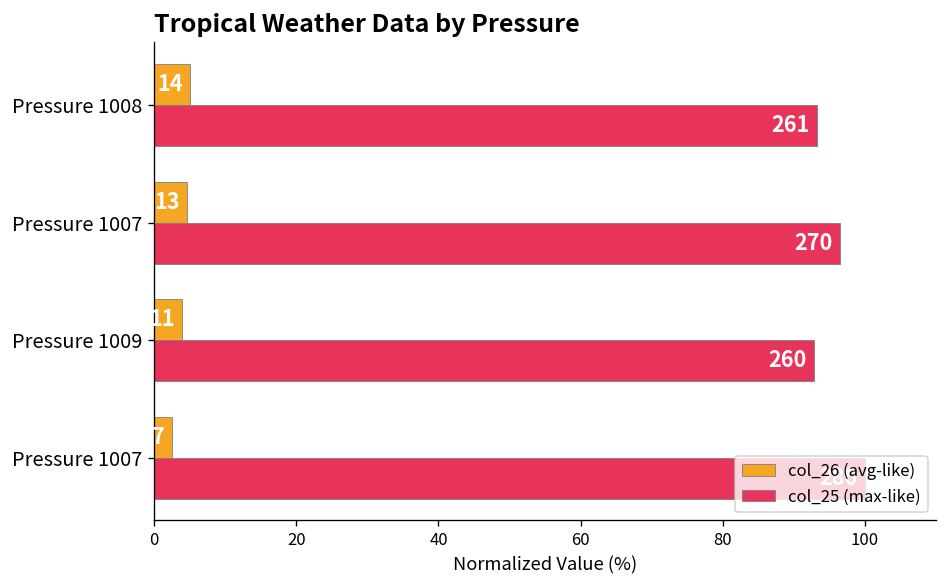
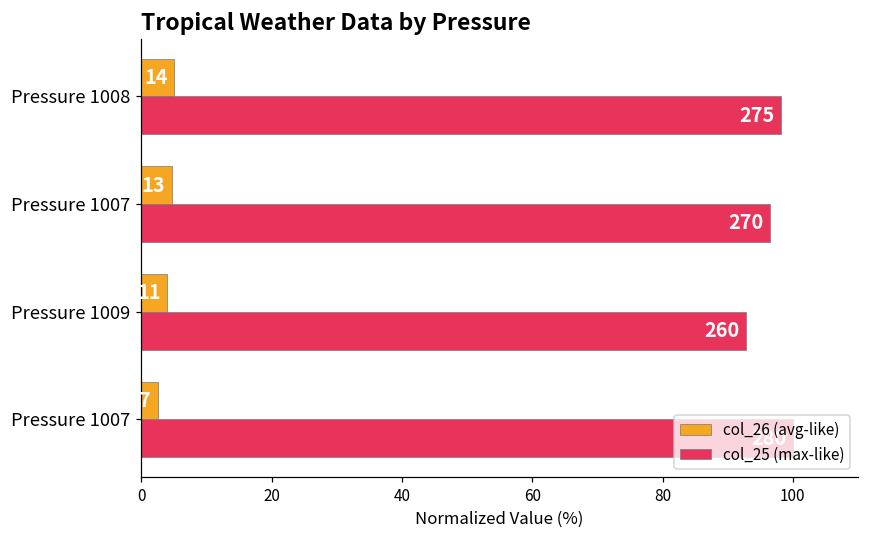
  {
    "col_25 (max-like)": {
-     "Pressure 1008": 261
+     "Pressure 1008": 275
    }
  }
